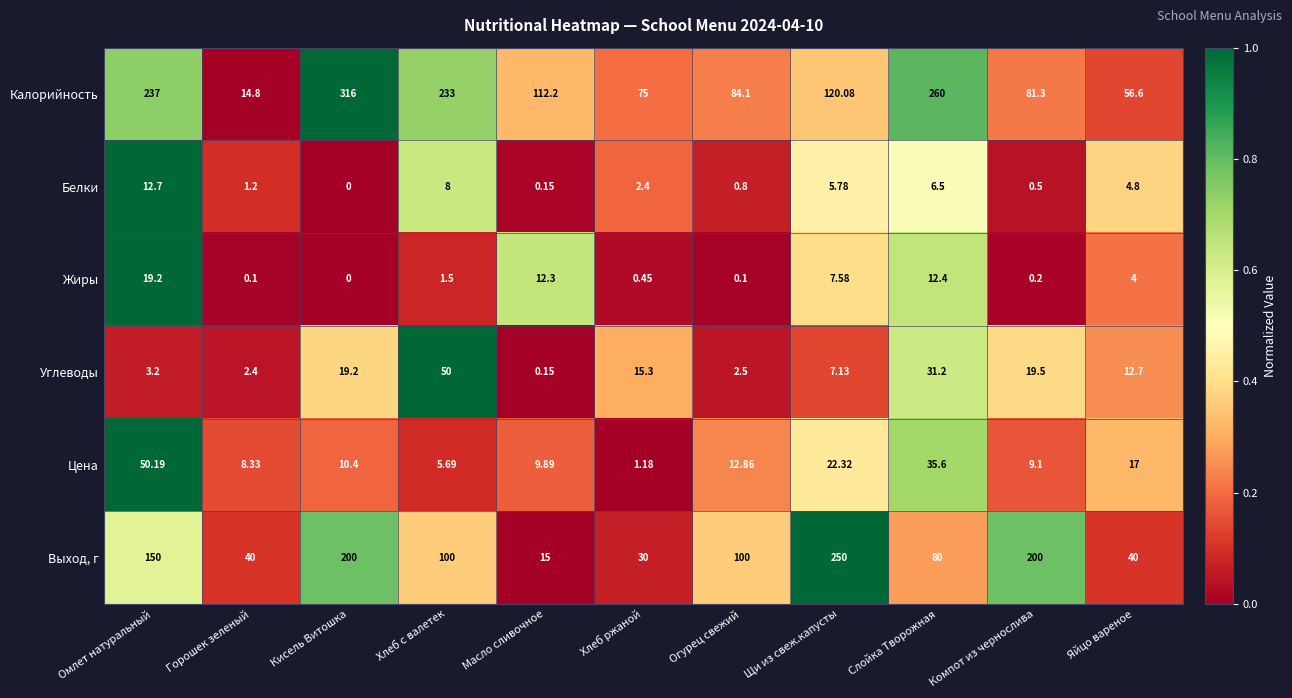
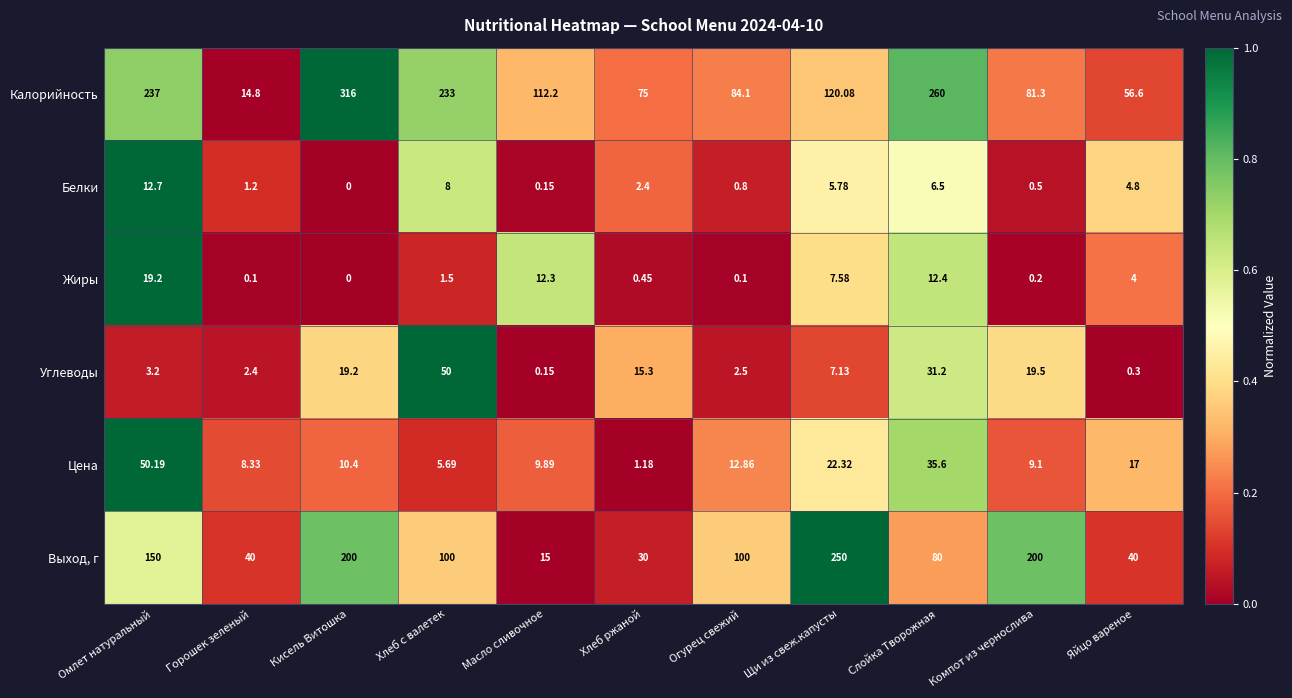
  {
    "Калорийность": {
      "Омлет натуральный": 237,
      "Горошек зеленый": 14.8,
      "Кисель Витошка": 316,
      "Хлеб с валетек": 233,
      "Масло сливочное": 112.2,
      "Хлеб ржаной": 75,
      "Огурец свежий": 84.1,
      "Щи из свеж.капусты": 120.08,
      "Слойка Творожная": 260,
      "Компот из чернослива": 81.3,
      "Яйцо вареное": 56.6
    },
    "Белки": {
      "Омлет натуральный": 12.7,
      "Горошек зеленый": 1.2,
      "Кисель Витошка": 0,
      "Хлеб с валетек": 8,
      "Масло сливочное": 0.15,
      "Хлеб ржаной": 2.4,
      "Огурец свежий": 0.8,
      "Щи из свеж.капусты": 5.78,
      "Слойка Творожная": 6.5,
      "Компот из чернослива": 0.5,
      "Яйцо вареное": 4.8
    },
    "Жиры": {
      "Омлет натуральный": 19.2,
      "Горошек зеленый": 0.1,
      "Кисель Витошка": 0,
      "Хлеб с валетек": 1.5,
      "Масло сливочное": 12.3,
      "Хлеб ржаной": 0.45,
      "Огурец свежий": 0.1,
      "Щи из свеж.капусты": 7.58,
      "Слойка Творожная": 12.4,
      "Компот из чернослива": 0.2,
      "Яйцо вареное": 4
    },
    "Углеводы": {
      "Омлет натуральный": 3.2,
      "Горошек зеленый": 2.4,
      "Кисель Витошка": 19.2,
      "Хлеб с валетек": 50,
      "Масло сливочное": 0.15,
      "Хлеб ржаной": 15.3,
      "Огурец свежий": 2.5,
      "Щи из свеж.капусты": 7.13,
      "Слойка Творожная": 31.2,
      "Компот из чернослива": 19.5,
-     "Яйцо вареное": 12.7
+     "Яйцо вареное": 0.3
    },
    "Цена": {
      "Омлет натуральный": 50.19,
      "Горошек зеленый": 8.33,
      "Кисель Витошка": 10.4,
      "Хлеб с валетек": 5.69,
      "Масло сливочное": 9.89,
      "Хлеб ржаной": 1.18,
      "Огурец свежий": 12.86,
      "Щи из свеж.капусты": 22.32,
      "Слойка Творожная": 35.6,
      "Компот из чернослива": 9.1,
      "Яйцо вареное": 17
    },
    "Выход, г": {
      "Омлет натуральный": 150,
      "Горошек зеленый": 40,
      "Кисель Витошка": 200,
      "Хлеб с валетек": 100,
      "Масло сливочное": 15,
      "Хлеб ржаной": 30,
      "Огурец свежий": 100,
      "Щи из свеж.капусты": 250,
      "Слойка Творожная": 80,
      "Компот из чернослива": 200,
      "Яйцо вареное": 40
    }
  }
